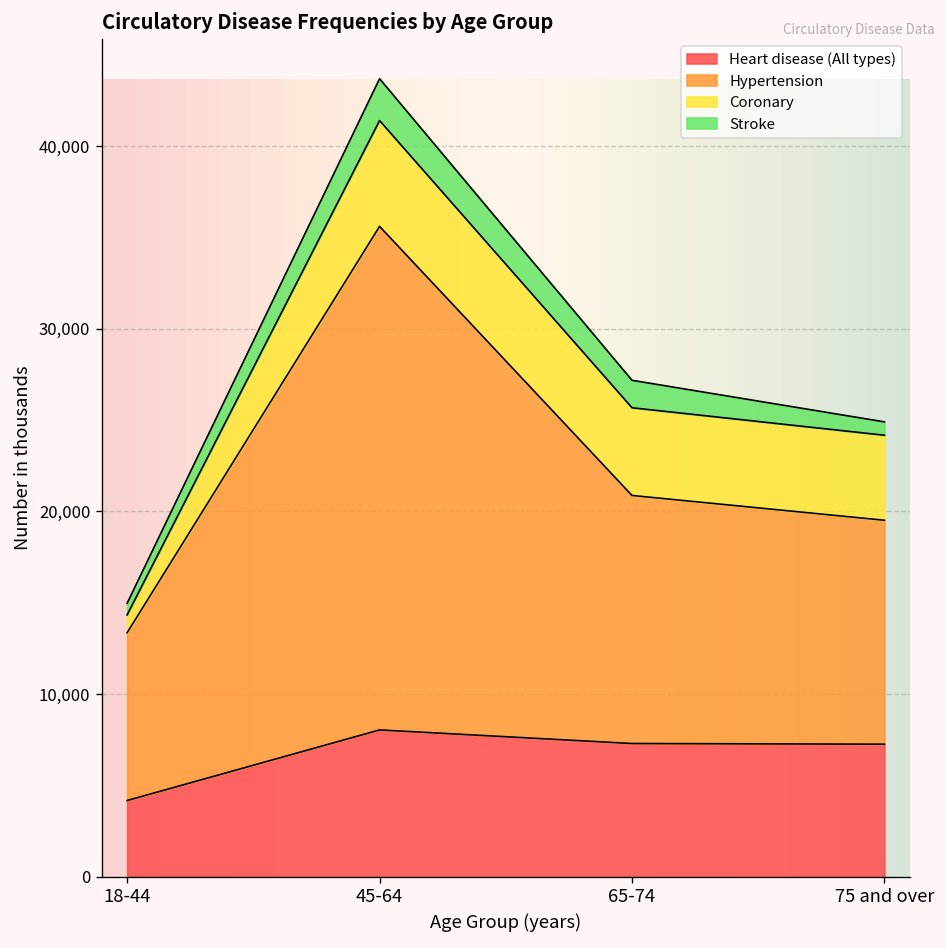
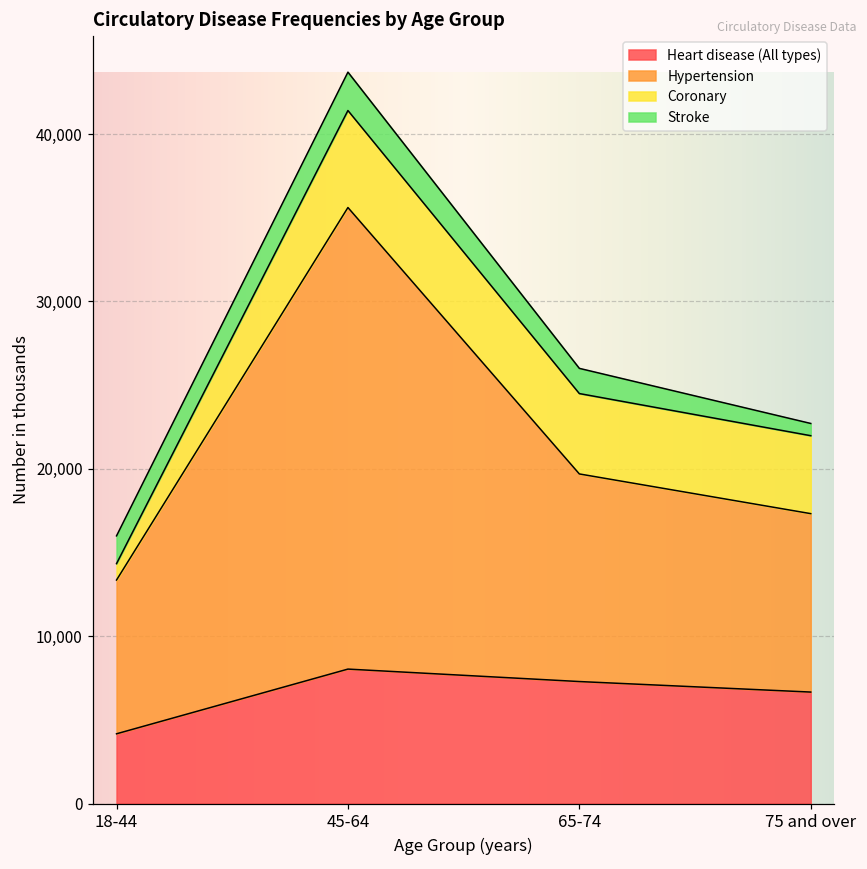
  {
    "Heart disease (All types)": {
      "18-44": "4,200",
      "45-64": "8,000",
      "65-74": "7,300",
-     "75 and over": "7,300"
+     "75 and over": "6,700"
    },
    "Hypertension": {
      "18-44": "9,200",
      "45-64": "27,600",
-     "65-74": "13,600",
-     "75 and over": "12,300"
+     "65-74": "12,400",
+     "75 and over": "10,700"
    },
    "Coronary": {
      "18-44": "1,000",
      "45-64": "5,800",
      "65-74": "4,800",
      "75 and over": "4,700"
    },
    "Stroke": {
-     "18-44": "600",
+     "18-44": "1,700",
      "45-64": "2,300",
      "65-74": "1,500",
      "75 and over": "700"
    }
  }
